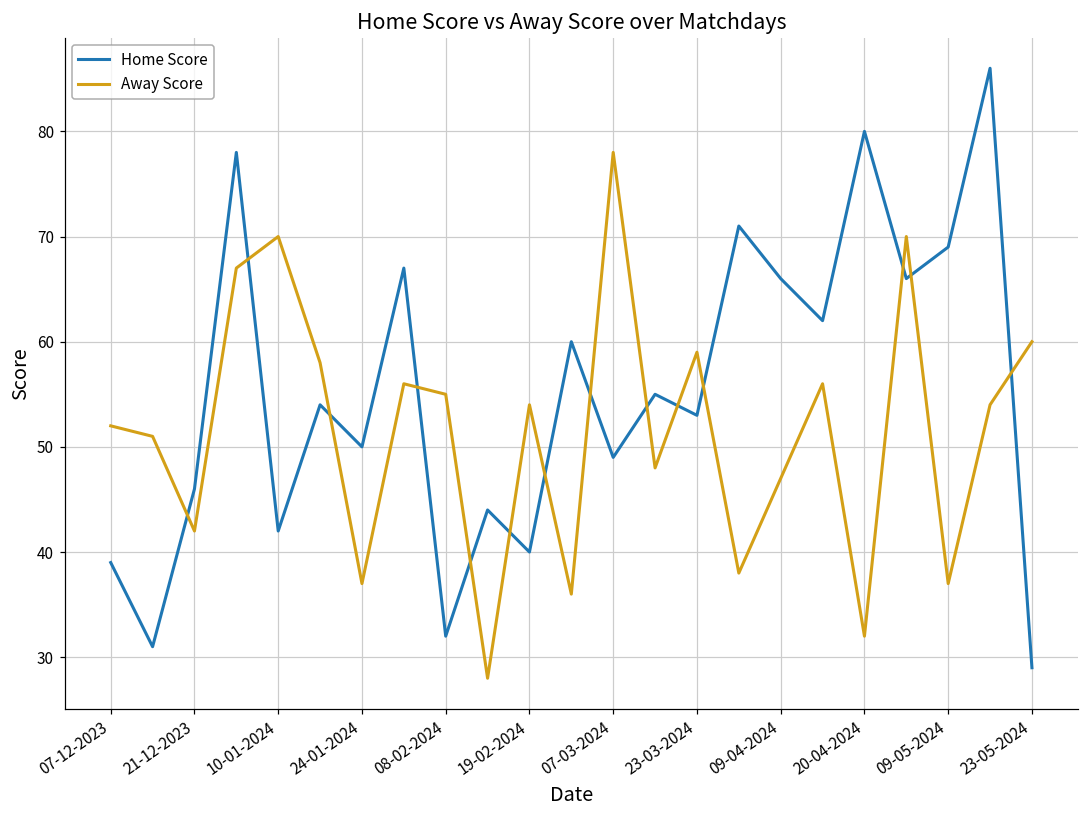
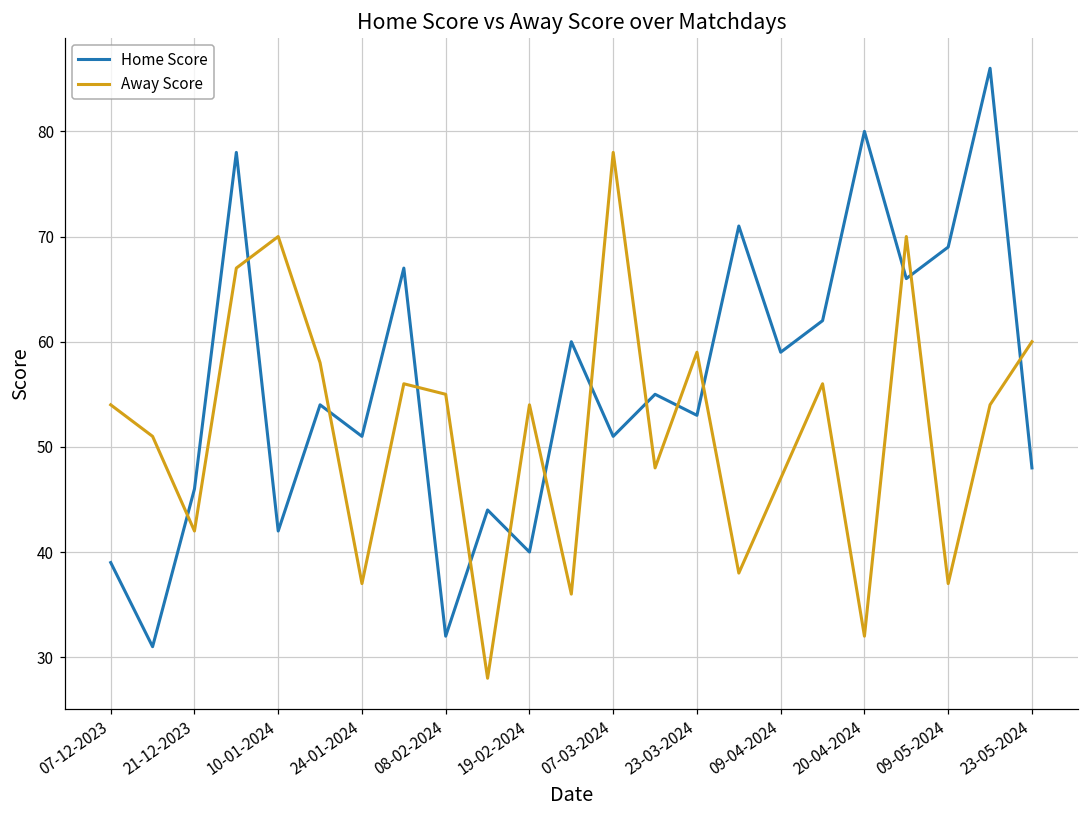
  {
    "Home Score": {
      "07-12-2023": 39,
      "21-12-2023": 46,
      "10-01-2024": 42,
-     "24-01-2024": 50,
+     "24-01-2024": 51,
      "08-02-2024": 32,
      "19-02-2024": 40,
-     "07-03-2024": 49,
+     "07-03-2024": 51,
      "23-03-2024": 53,
-     "09-04-2024": 66,
+     "09-04-2024": 59,
      "20-04-2024": 80,
      "09-05-2024": 69,
-     "23-05-2024": 29
+     "23-05-2024": 48
    },
    "Away Score": {
-     "07-12-2023": 52,
+     "07-12-2023": 54,
      "21-12-2023": 42,
      "10-01-2024": 70,
      "24-01-2024": 37,
      "08-02-2024": 55,
      "19-02-2024": 54,
      "07-03-2024": 78,
      "23-03-2024": 59,
      "09-04-2024": 47,
      "20-04-2024": 32,
      "09-05-2024": 37,
      "23-05-2024": 60
    }
  }
